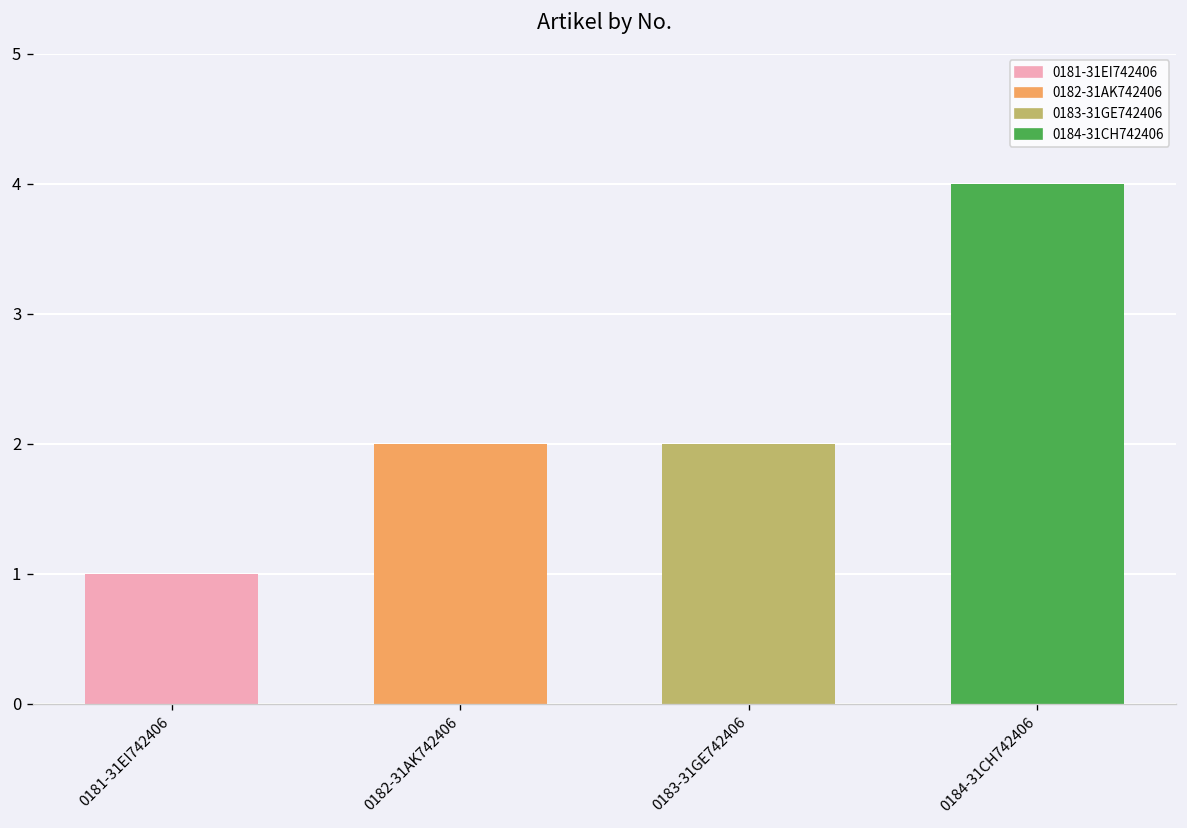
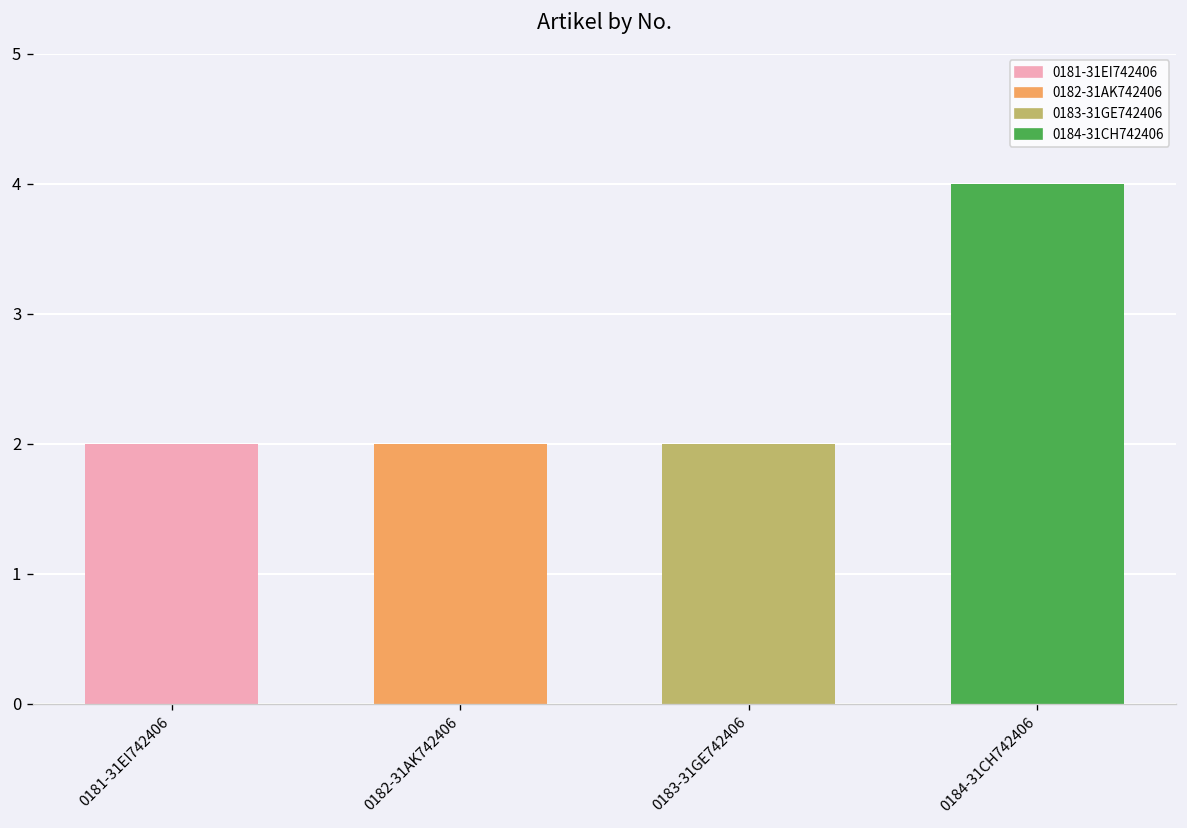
  {
-   "0181-31EI742406": 1,
+   "0181-31EI742406": 2,
    "0182-31AK742406": 2,
    "0183-31GE742406": 2,
    "0184-31CH742406": 4
  }
